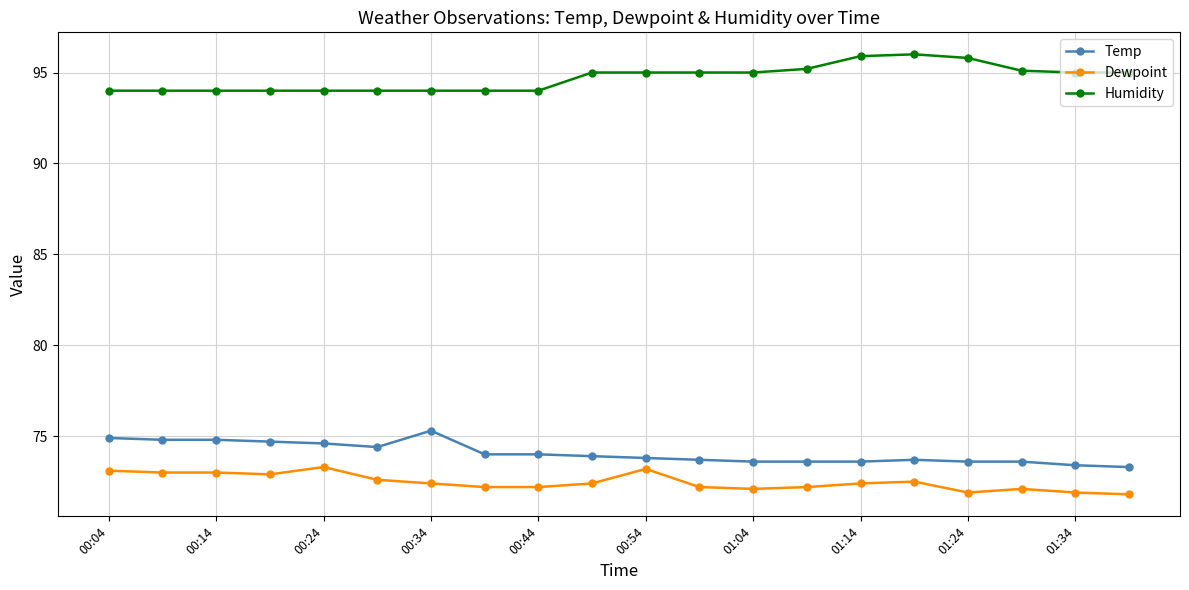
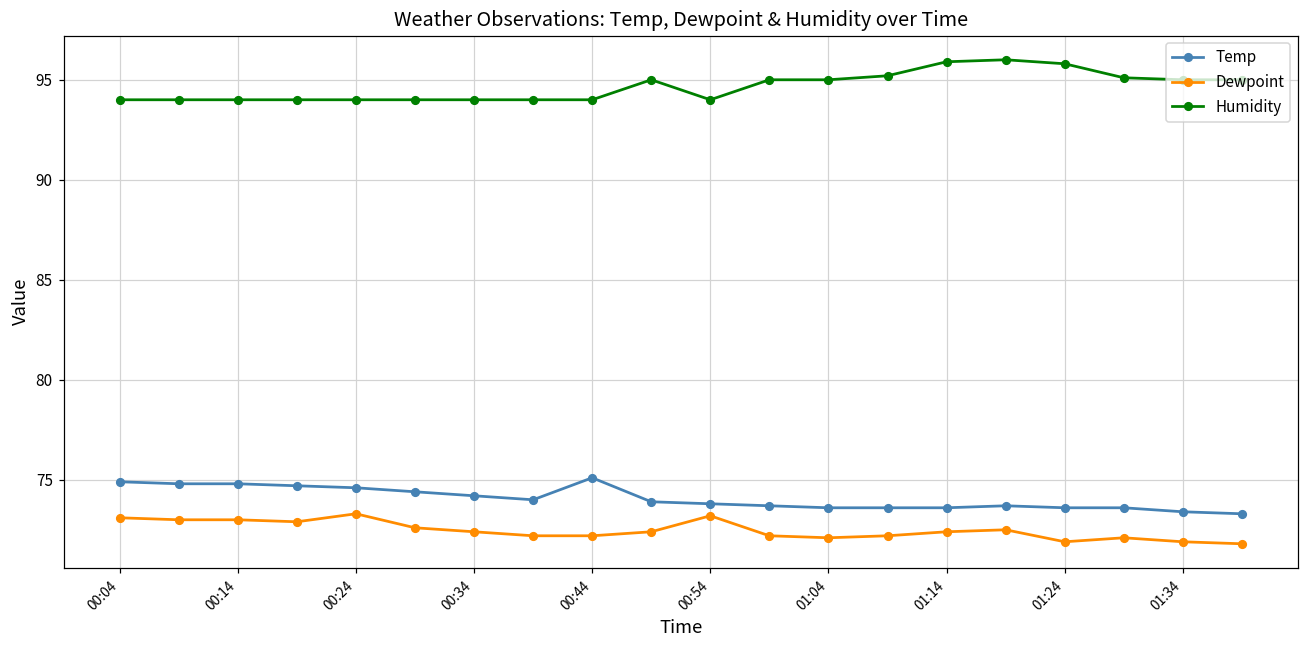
  {
    "Temp": {
      "00:04": 74.9,
      "00:14": 74.8,
      "00:24": 74.6,
-     "00:34": 75.3,
-     "00:44": 74.0,
+     "00:34": 74.2,
+     "00:44": 75.1,
      "00:54": 73.8,
      "01:04": 73.6,
      "01:14": 73.6,
      "01:24": 73.6,
      "01:34": 73.4
    },
    "Dewpoint": {
      "00:04": 73.1,
      "00:14": 73.0,
      "00:24": 73.3,
      "00:34": 72.4,
      "00:44": 72.2,
      "00:54": 73.2,
      "01:04": 72.1,
      "01:14": 72.4,
      "01:24": 71.9,
      "01:34": 71.9
    },
    "Humidity": {
      "00:04": 94,
      "00:14": 94,
      "00:24": 94,
      "00:34": 94,
      "00:44": 94,
-     "00:54": 95,
+     "00:54": 94,
      "01:04": 95,
      "01:14": 96,
      "01:24": 95.8
    }
  }
